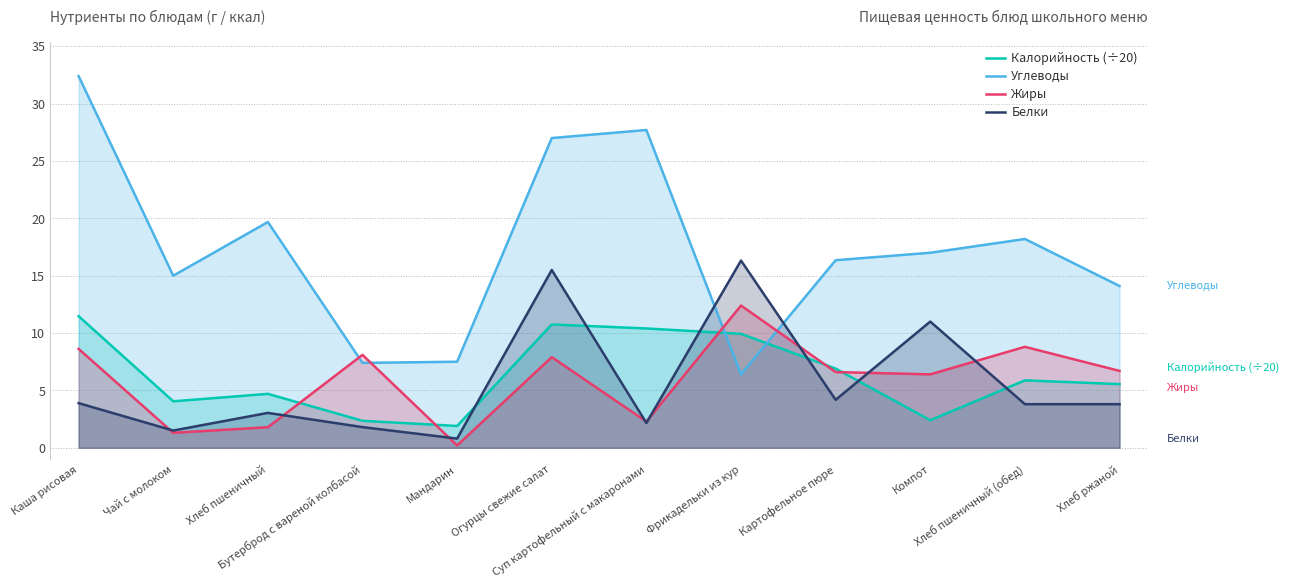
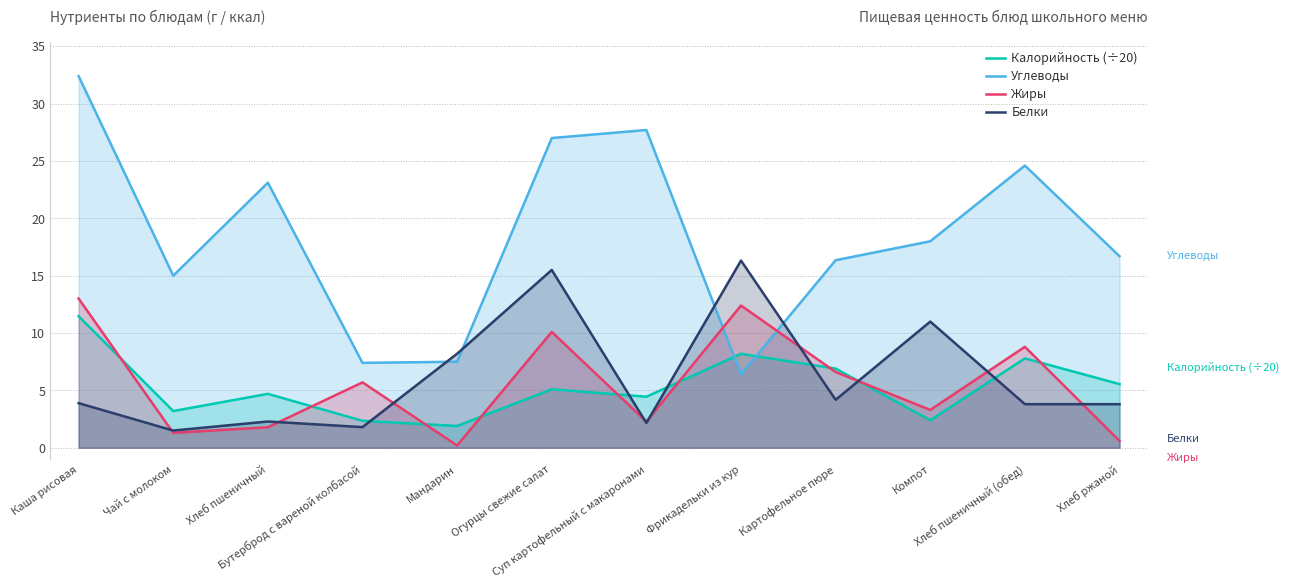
  {
    "Калорийность (÷20)": {
      "Каша рисовая": 11.5,
-     "Чай с молоком": 4.1,
+     "Чай с молоком": 3.2,
      "Хлеб пшеничный": 4.7,
      "Бутерброд с вареной колбасой": 2.4,
      "Мандарин": 1.9,
-     "Огурцы свежие салат": 10.8,
-     "Суп картофельный с макаронами": 10.4,
-     "Фрикадельки из кур": 9.9,
+     "Огурцы свежие салат": 5.1,
+     "Суп картофельный с макаронами": 4.5,
+     "Фрикадельки из кур": 8.2,
      "Картофельное пюре": 6.9,
      "Компот": 2.4,
-     "Хлеб пшеничный (обед)": 5.9,
+     "Хлеб пшеничный (обед)": 7.8,
      "Хлеб ржаной": 5.6
    },
    "Углеводы": {
      "Каша рисовая": 32.4,
      "Чай с молоком": 15.0,
-     "Хлеб пшеничный": 19.7,
+     "Хлеб пшеничный": 23.1,
      "Бутерброд с вареной колбасой": 7.4,
      "Мандарин": 7.5,
      "Огурцы свежие салат": 27.0,
      "Суп картофельный с макаронами": 27.7,
      "Фрикадельки из кур": 6.4,
      "Картофельное пюре": 16.4,
-     "Компот": 17,
-     "Хлеб пшеничный (обед)": 18.2,
-     "Хлеб ржаной": 14.1
+     "Компот": 18,
+     "Хлеб пшеничный (обед)": 24.6,
+     "Хлеб ржаной": 16.7
    },
    "Жиры": {
-     "Каша рисовая": 8.6,
+     "Каша рисовая": 13.0,
      "Хлеб пшеничный": 1.8,
-     "Бутерброд с вареной колбасой": 8.1,
+     "Бутерброд с вареной колбасой": 5.7,
      "Мандарин": 0.2,
-     "Огурцы свежие салат": 7.9,
+     "Огурцы свежие салат": 10.1,
      "Фрикадельки из кур": 12.4,
      "Картофельное пюре": 6.6,
-     "Компот": 6.4,
+     "Компот": 3.3,
      "Хлеб пшеничный (обед)": 8.8,
-     "Хлеб ржаной": 6.7
+     "Хлеб ржаной": 0.6
    },
    "Белки": {
      "Каша рисовая": 3.9,
-     "Хлеб пшеничный": 3.0,
+     "Хлеб пшеничный": 2.3,
      "Бутерброд с вареной колбасой": 1.8,
-     "Мандарин": 0.8,
+     "Мандарин": 8.2,
      "Огурцы свежие салат": 15.5,
      "Фрикадельки из кур": 16.3,
      "Картофельное пюре": 4.2,
      "Компот": 11.0,
      "Хлеб пшеничный (обед)": 3.8,
      "Хлеб ржаной": 3.8
    }
  }
